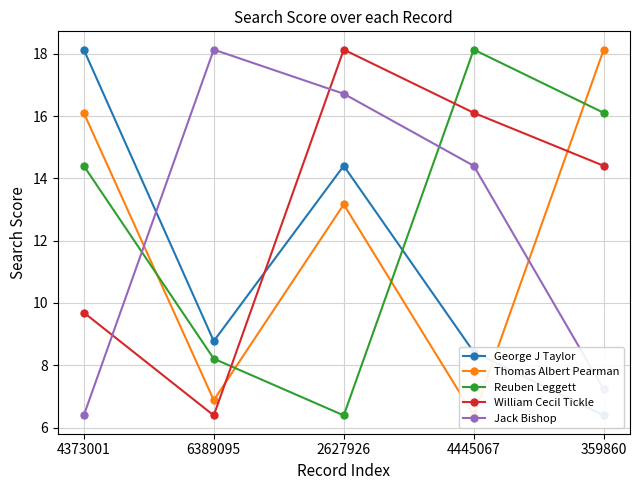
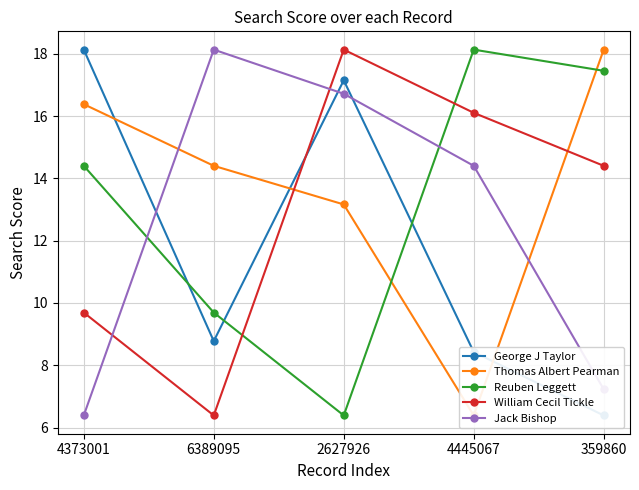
  {
    "George J Taylor": {
      "4373001": 18.1,
      "6389095": 8.8,
-     "2627926": 14.4
+     "2627926": 17.1
    },
    "Thomas Albert Pearman": {
-     "4373001": 16.1,
-     "6389095": 6.9,
+     "4373001": 16.4,
+     "6389095": 14.4,
      "2627926": 13.2,
      "359860": 18.1
    },
    "Reuben Leggett": {
      "4373001": 14.4,
-     "6389095": 8.2,
+     "6389095": 9.7,
      "2627926": 6.4,
      "4445067": 18.1,
-     "359860": 16.1
+     "359860": 17.5
    },
    "William Cecil Tickle": {
      "4373001": 9.7,
      "6389095": 6.4,
      "2627926": 18.1,
      "4445067": 16.1,
      "359860": 14.4
    },
    "Jack Bishop": {
      "4373001": 6.4,
      "6389095": 18.1,
      "2627926": 16.7,
      "4445067": 14.4
    }
  }
